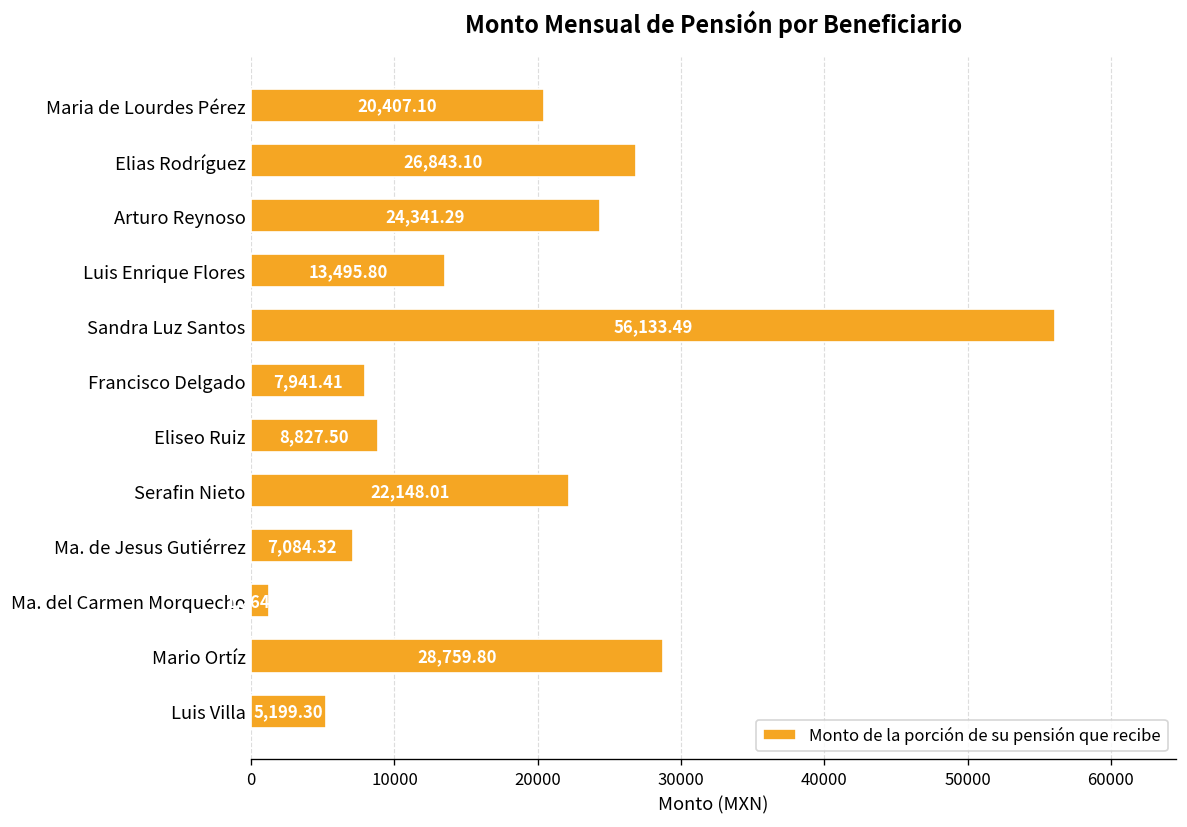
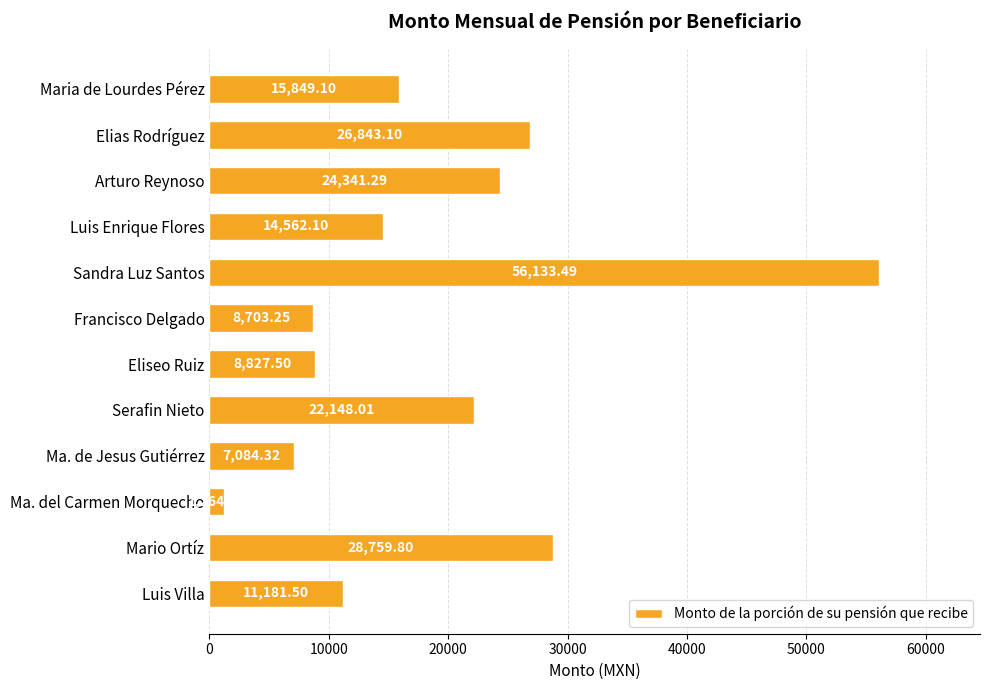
  {
-   "Maria de Lourdes Pérez": "20,407.10",
+   "Maria de Lourdes Pérez": "15,849.10",
    "Elias Rodríguez": "26,843.10",
    "Arturo Reynoso": "24,341.29",
-   "Luis Enrique Flores": "13,495.80",
+   "Luis Enrique Flores": "14,562.10",
    "Sandra Luz Santos": "56,133.49",
-   "Francisco Delgado": "7,941.41",
+   "Francisco Delgado": "8,703.25",
    "Eliseo Ruiz": "8,827.50",
    "Serafin Nieto": "22,148.01",
    "Ma. de Jesus Gutiérrez": "7,084.32",
    "Mario Ortíz": "28,759.80",
-   "Luis Villa": "5,199.30"
+   "Luis Villa": "11,181.50"
  }
